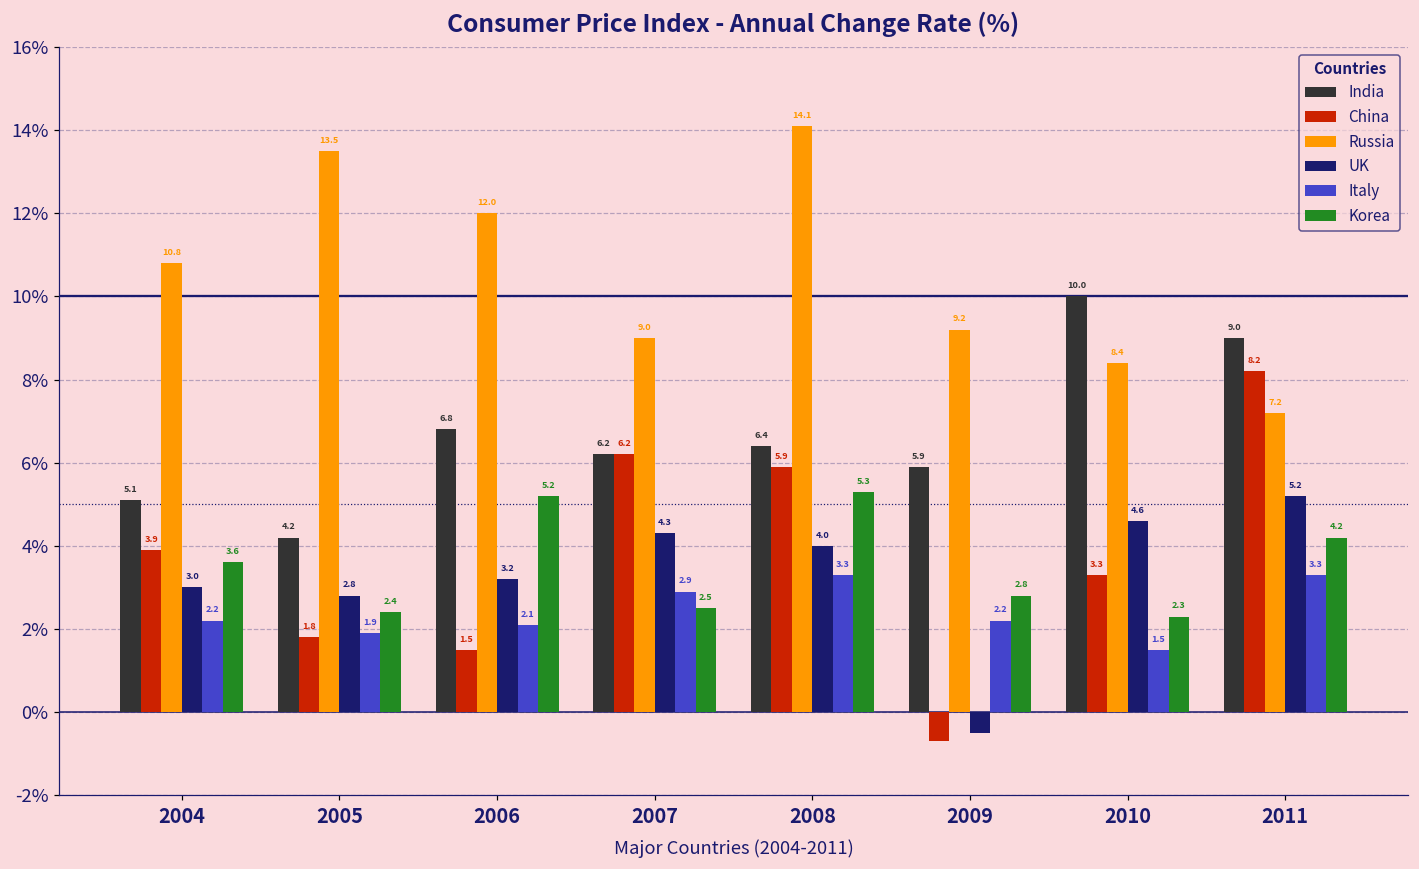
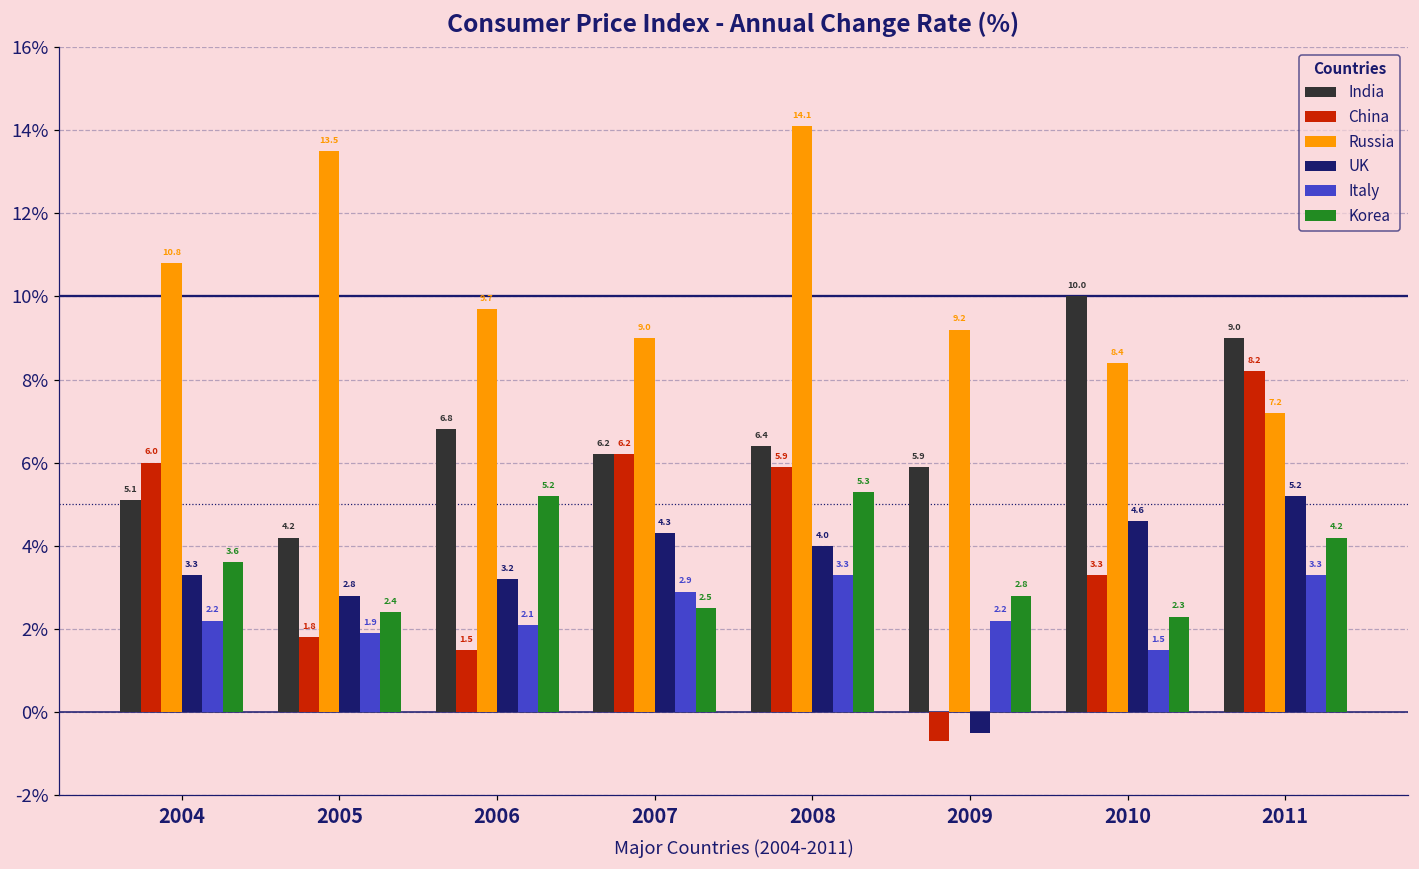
  {
    "India": {
      "2004": 5.1,
      "2005": 4.2,
      "2006": 6.8,
      "2007": 6.2,
      "2008": 6.4,
      "2009": 5.9,
      "2010": 10.0,
      "2011": 9.0
    },
    "China": {
-     "2004": 3.9,
+     "2004": 6.0,
      "2005": 1.8,
      "2006": 1.5,
      "2007": 6.2,
      "2008": 5.9,
      "2010": 3.3,
      "2011": 8.2
    },
    "Russia": {
      "2004": 10.8,
      "2005": 13.5,
-     "2006": 12.0,
+     "2006": 9.7,
      "2007": 9.0,
      "2008": 14.1,
      "2009": 9.2,
      "2010": 8.4,
      "2011": 7.2
    },
    "UK": {
-     "2004": 3.0,
+     "2004": 3.3,
      "2005": 2.8,
      "2006": 3.2,
      "2007": 4.3,
      "2008": 4.0,
      "2010": 4.6,
      "2011": 5.2
    },
    "Italy": {
      "2004": 2.2,
      "2005": 1.9,
      "2006": 2.1,
      "2007": 2.9,
      "2008": 3.3,
      "2009": 2.2,
      "2010": 1.5,
      "2011": 3.3
    },
    "Korea": {
      "2004": 3.6,
      "2005": 2.4,
      "2006": 5.2,
      "2007": 2.5,
      "2008": 5.3,
      "2009": 2.8,
      "2010": 2.3,
      "2011": 4.2
    }
  }
